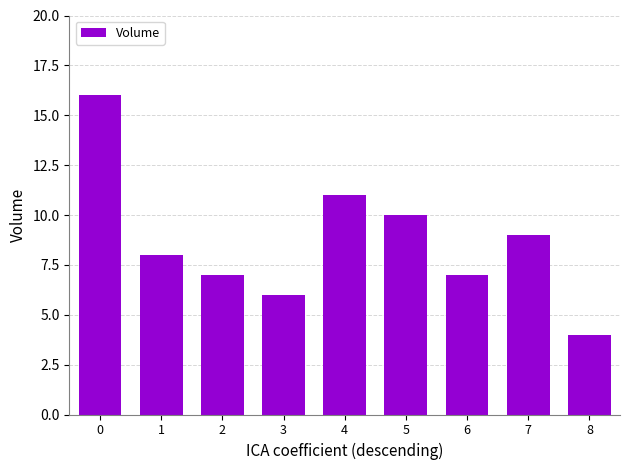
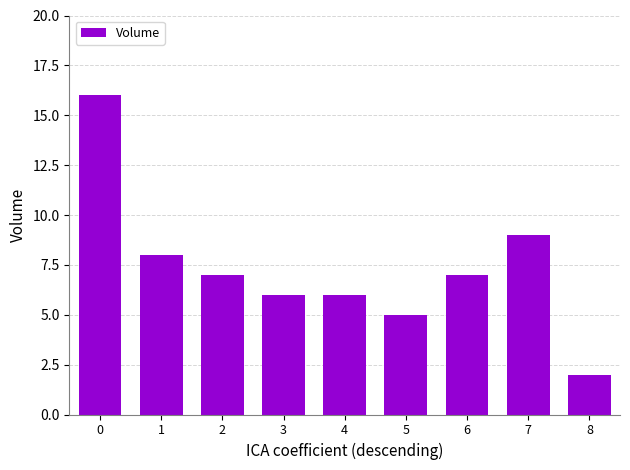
  {
    "0": 16,
    "1": 8,
    "2": 7,
    "3": 6,
-   "4": 11,
-   "5": 10,
+   "4": 6,
+   "5": 5,
    "6": 7,
    "7": 9,
-   "8": 4
+   "8": 2
  }
